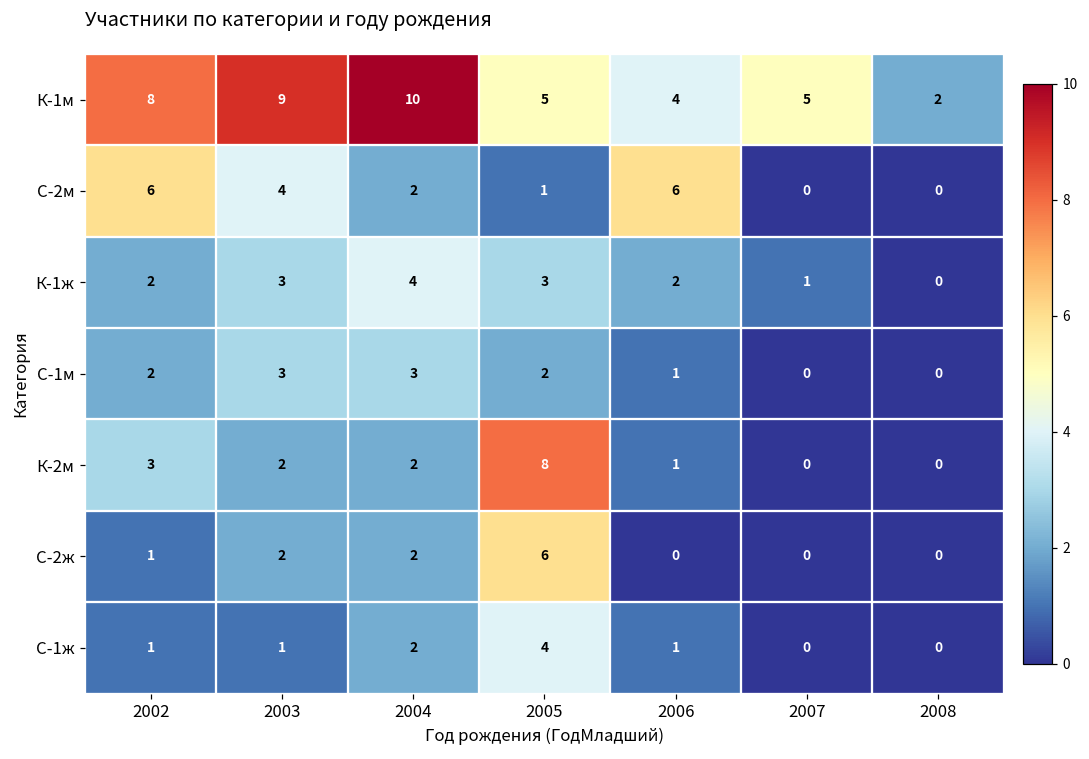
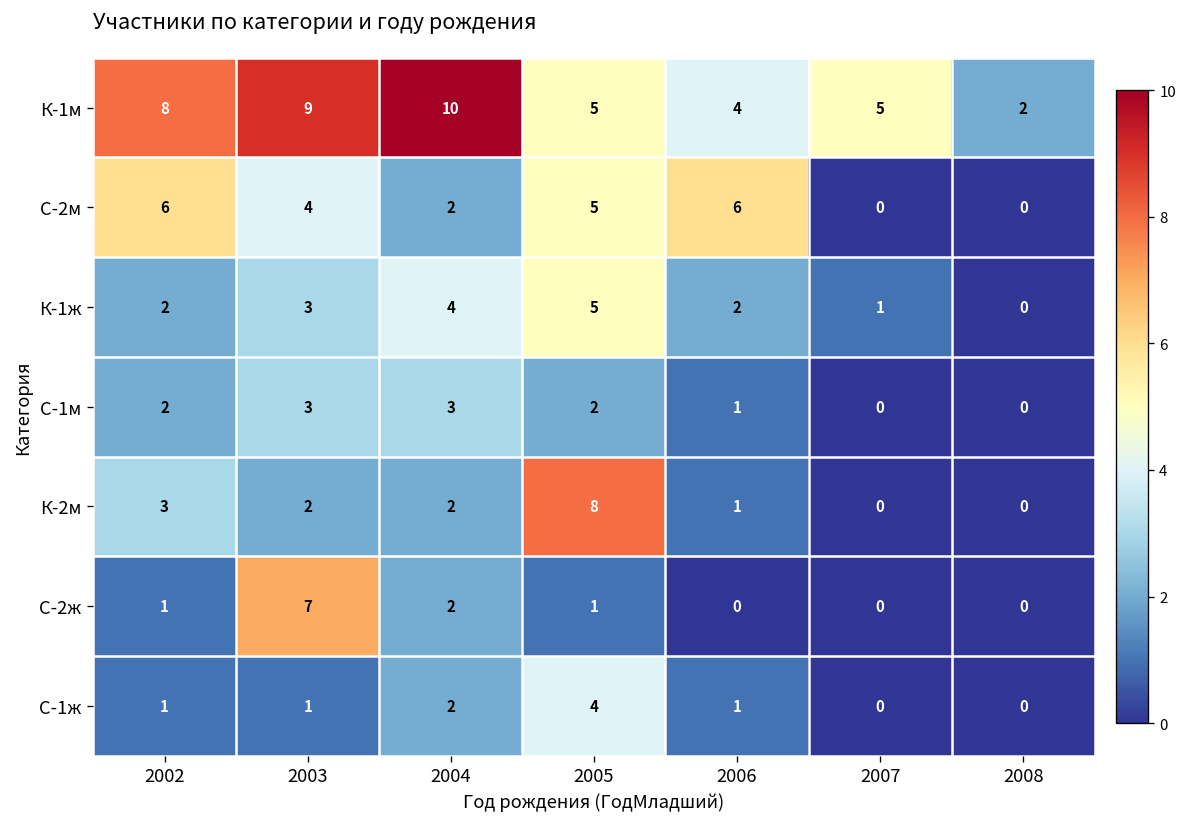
  {
    "К-1м": {
      "2002": 8,
      "2003": 9,
      "2004": 10,
      "2005": 5,
      "2006": 4,
      "2007": 5,
      "2008": 2
    },
    "С-2м": {
      "2002": 6,
      "2003": 4,
      "2004": 2,
-     "2005": 1,
+     "2005": 5,
      "2006": 6,
      "2007": 0,
      "2008": 0
    },
    "К-1ж": {
      "2002": 2,
      "2003": 3,
      "2004": 4,
-     "2005": 3,
+     "2005": 5,
      "2006": 2,
      "2007": 1,
      "2008": 0
    },
    "С-1м": {
      "2002": 2,
      "2003": 3,
      "2004": 3,
      "2005": 2,
      "2006": 1,
      "2007": 0,
      "2008": 0
    },
    "К-2м": {
      "2002": 3,
      "2003": 2,
      "2004": 2,
      "2005": 8,
      "2006": 1,
      "2007": 0,
      "2008": 0
    },
    "С-2ж": {
      "2002": 1,
-     "2003": 2,
+     "2003": 7,
      "2004": 2,
-     "2005": 6,
+     "2005": 1,
      "2006": 0,
      "2007": 0,
      "2008": 0
    },
    "С-1ж": {
      "2002": 1,
      "2003": 1,
      "2004": 2,
      "2005": 4,
      "2006": 1,
      "2007": 0,
      "2008": 0
    }
  }
